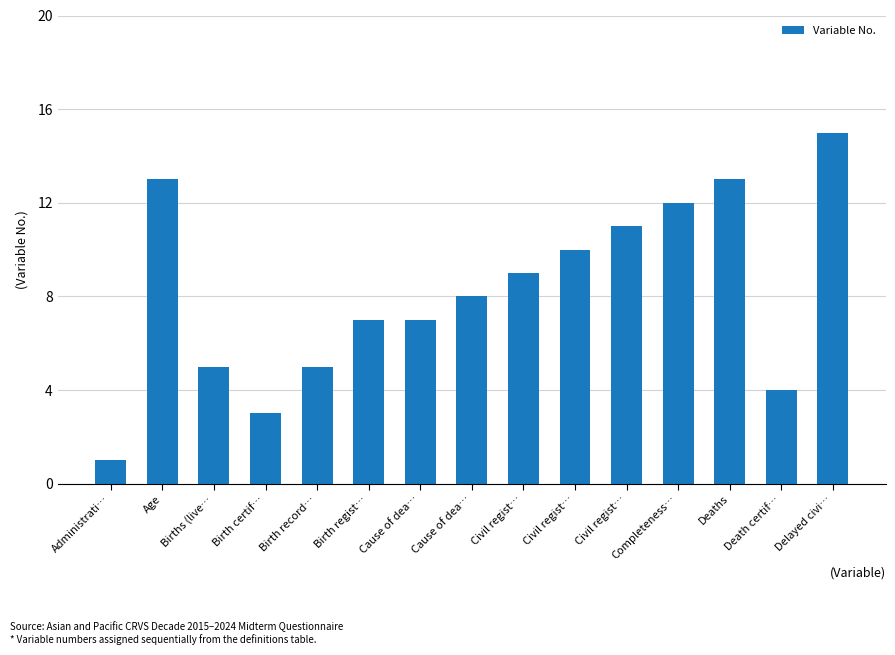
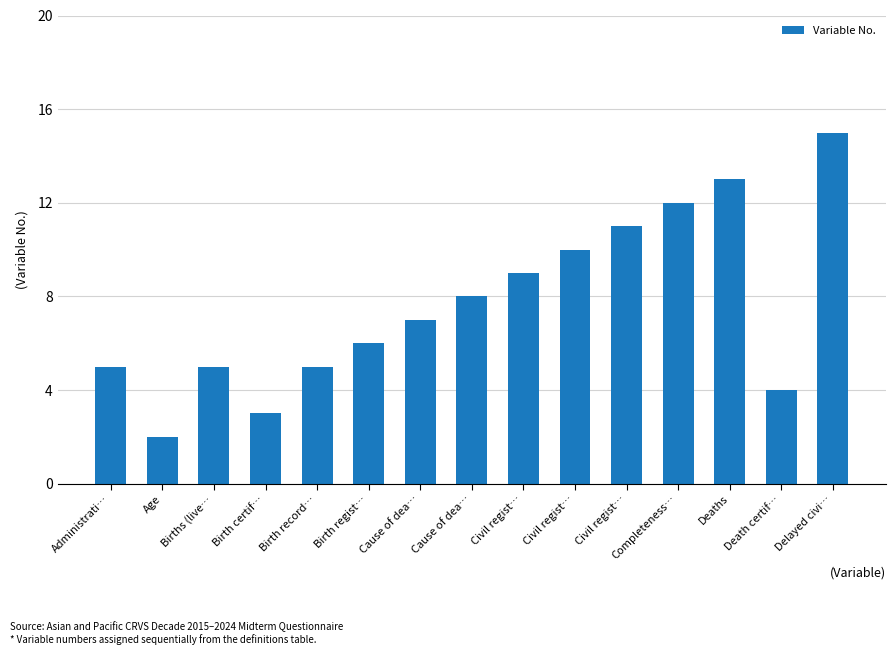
  {
-   "Administrati…": 1,
-   "Age": 13,
+   "Administrati…": 5,
+   "Age": 2,
    "Births (live…": 5,
    "Birth certif…": 3,
    "Birth record…": 5,
-   "Birth regist…": 7,
+   "Birth regist…": 6,
    "Completeness…": 12,
    "Deaths": 13,
    "Death certif…": 4,
    "Delayed civi…": 15
  }
